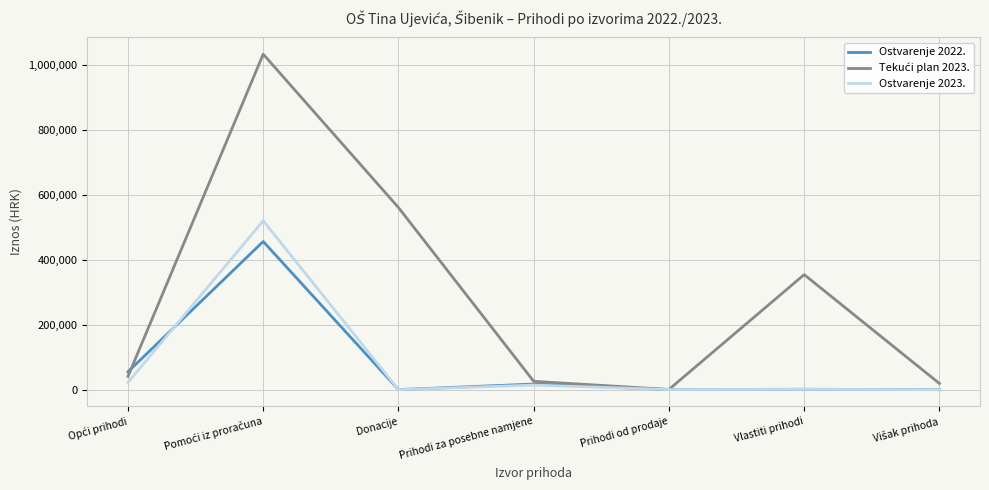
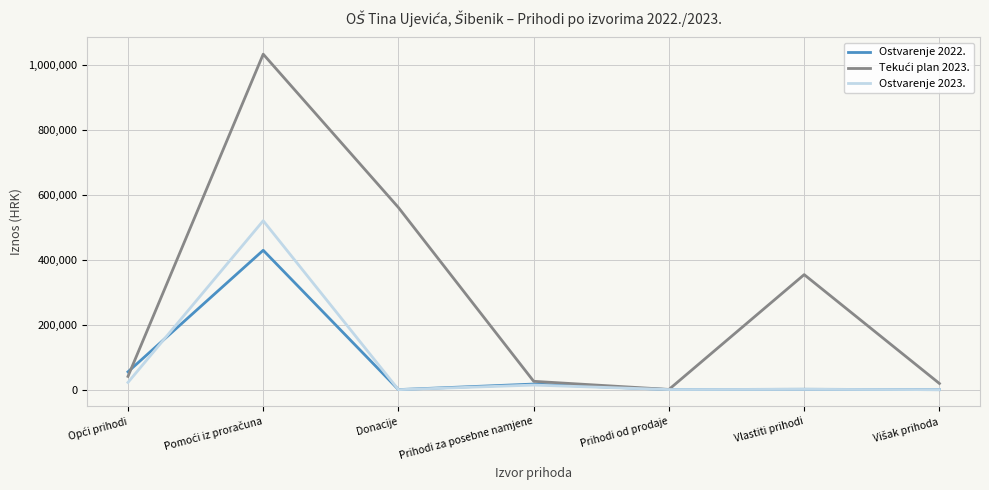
  {
    "Ostvarenje 2022.": {
      "Opći prihodi": "50,000",
-     "Pomoći iz proračuna": "460,000"
+     "Pomoći iz proračuna": "430,000"
    },
    "Tekući plan 2023.": {
      "Opći prihodi": "40,000",
      "Pomoći iz proračuna": "1,030,000",
      "Donacije": "560,000",
      "Prihodi za posebne namjene": "30,000",
      "Vlastiti prihodi": "350,000",
      "Višak prihoda": "20,000"
    },
    "Ostvarenje 2023.": {
      "Opći prihodi": "20,000",
      "Pomoći iz proračuna": "520,000"
    }
  }
